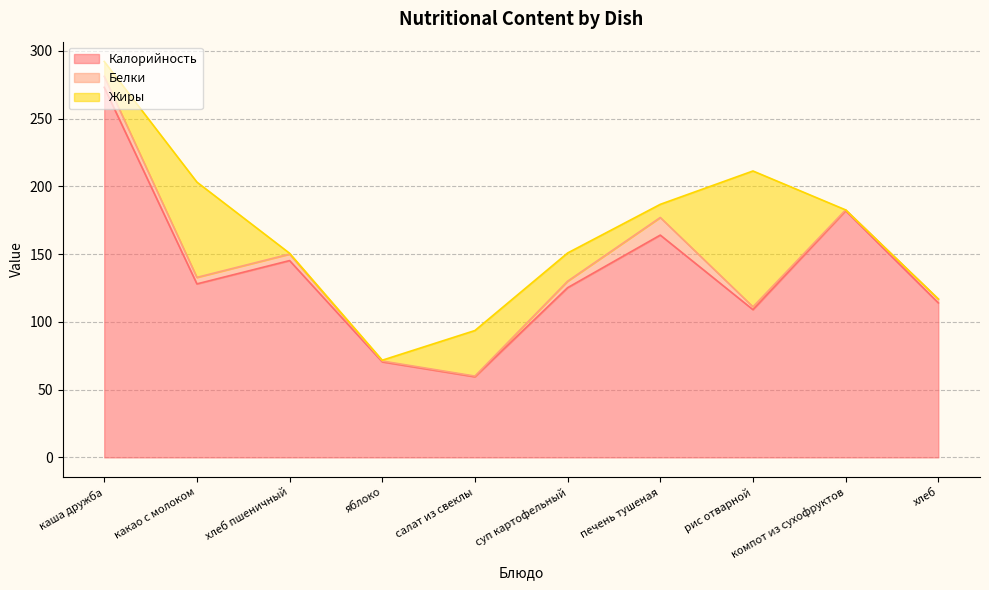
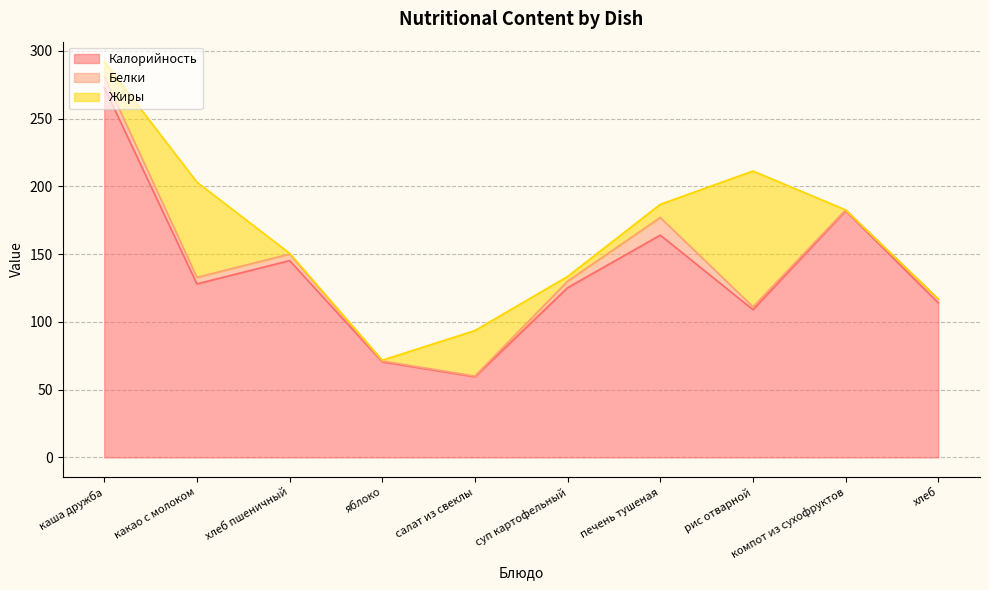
  {
    "Жиры": {
      "какао с молоком": 70,
      "салат из свеклы": 34,
-     "суп картофельный": 21,
+     "суп картофельный": 4,
      "печень тушеная": 10,
      "рис отварной": 100
    }
  }
